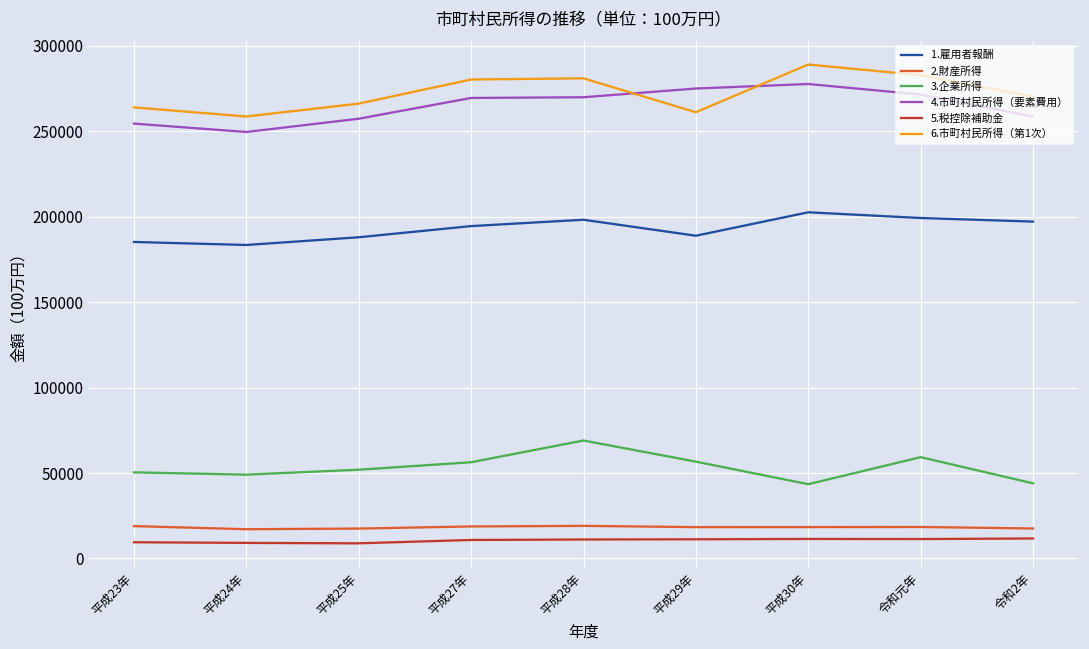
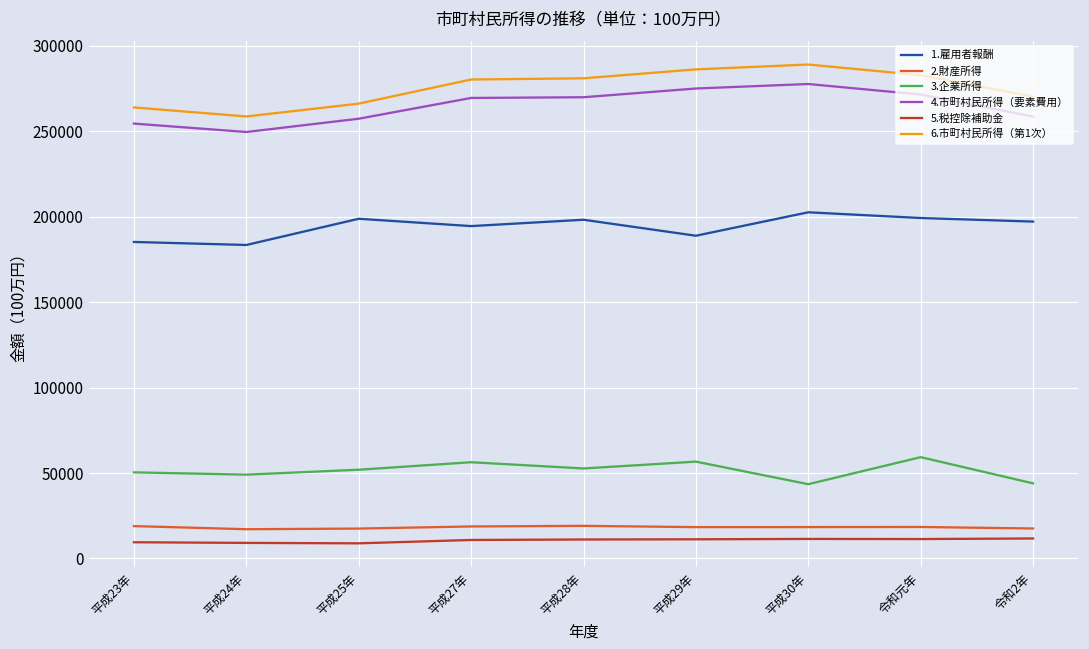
  {
    "1.雇用者報酬": {
      "平成23年": 185000,
      "平成24年": 184000,
-     "平成25年": 188000,
+     "平成25年": 199000,
      "平成27年": 195000,
      "平成28年": 198000,
      "平成29年": 189000,
      "平成30年": 203000,
      "令和元年": 199000,
      "令和2年": 197000
    },
    "3.企業所得": {
      "平成23年": 50000,
      "平成24年": 49000,
      "平成25年": 52000,
      "平成27年": 56000,
-     "平成28年": 69000,
+     "平成28年": 53000,
      "平成29年": 57000,
      "平成30年": 43000,
      "令和元年": 59000,
      "令和2年": 44000
    },
    "4.市町村民所得（要素費用）": {
      "平成23年": 255000,
      "平成24年": 250000,
      "平成25年": 257000,
      "平成27年": 270000,
      "平成28年": 270000,
      "平成29年": 275000,
      "平成30年": 278000
    },
    "6.市町村民所得（第1次）": {
      "平成23年": 264000,
      "平成24年": 259000,
      "平成25年": 266000,
      "平成27年": 280000,
      "平成28年": 281000,
-     "平成29年": 261000,
+     "平成29年": 286000,
      "平成30年": 289000
    }
  }
